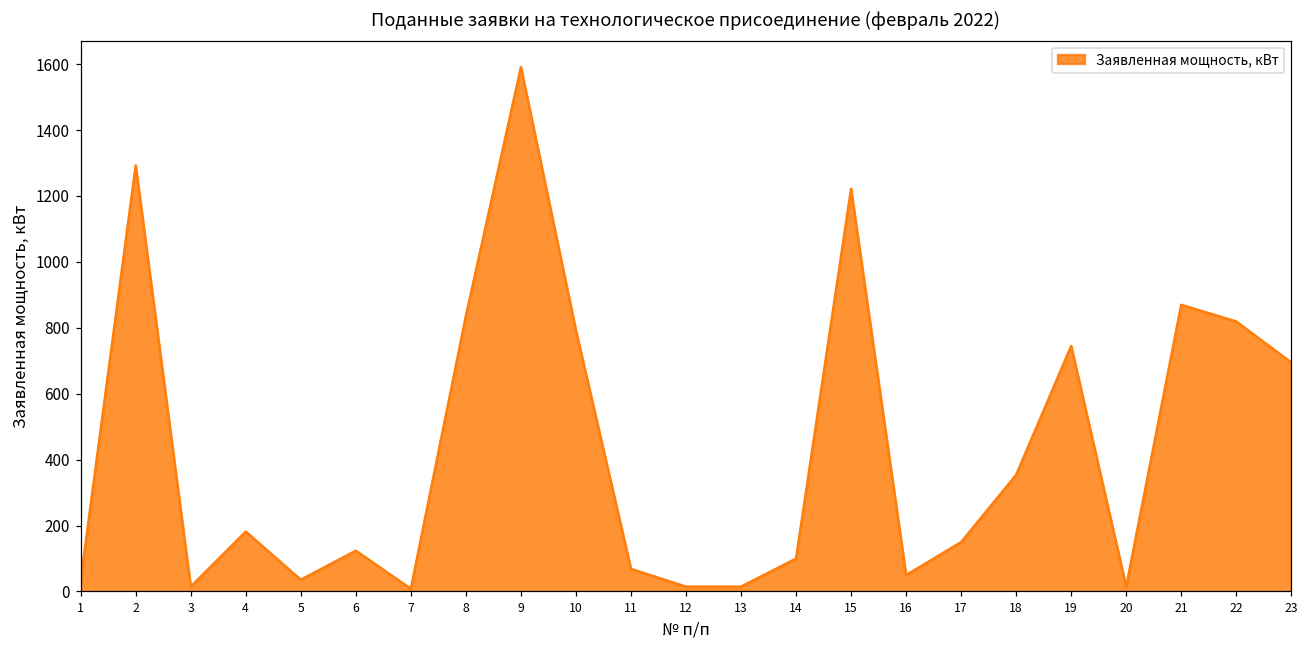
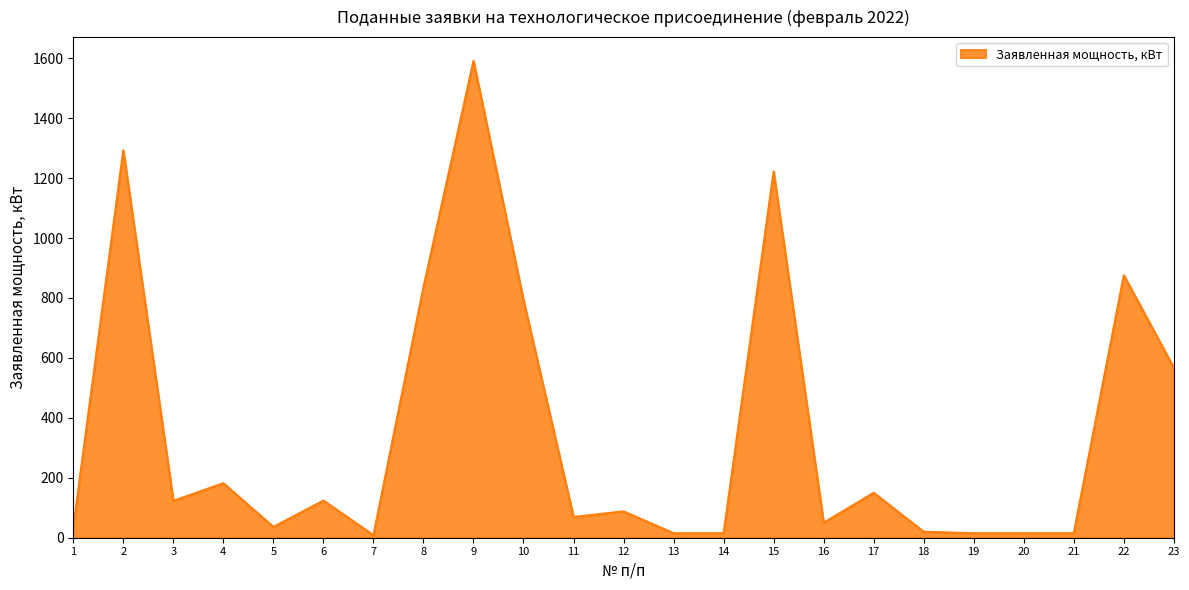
  {
    "1": 40,
    "2": 1290,
-   "3": 20,
+   "3": 120,
    "4": 180,
    "5": 40,
    "6": 120,
    "7": 10,
    "8": 840,
    "9": 1590,
    "10": 790,
    "11": 70,
-   "12": 20,
+   "12": 90,
    "13": 20,
-   "14": 100,
+   "14": 20,
    "15": 1220,
    "16": 50,
    "17": 150,
-   "18": 350,
-   "19": 750,
+   "18": 20,
+   "19": 20,
    "20": 20,
-   "21": 870,
-   "22": 820,
-   "23": 700
+   "21": 20,
+   "22": 880,
+   "23": 570
  }
